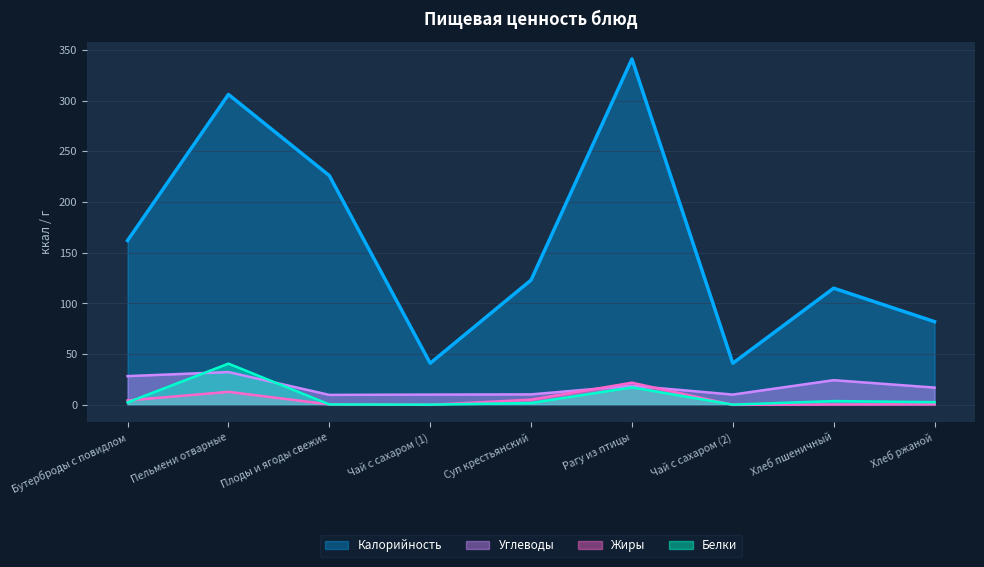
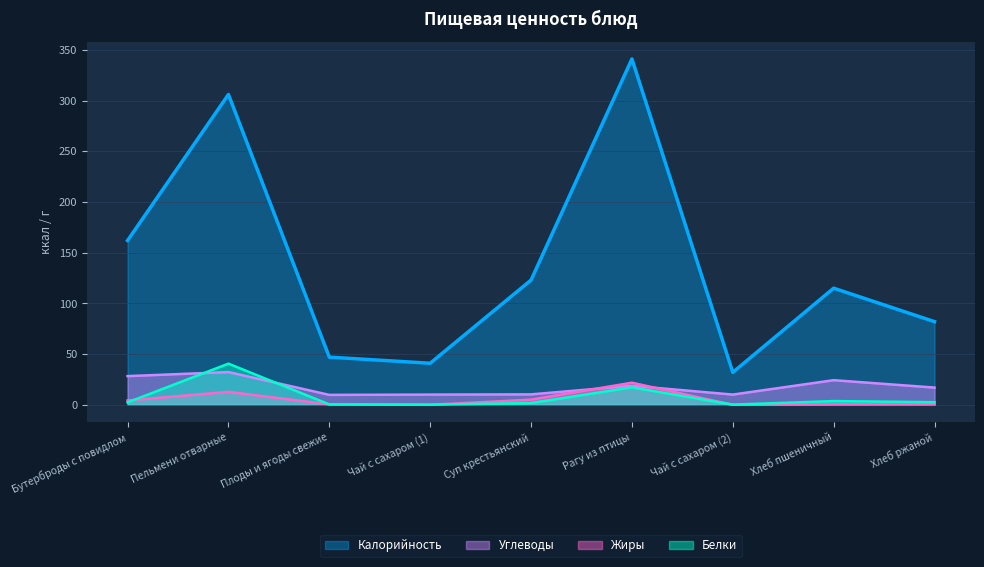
  {
    "Калорийность": {
      "Бутерброды с повидлом": 162,
      "Пельмени отварные": 306,
-     "Плоды и ягоды свежие": 226,
+     "Плоды и ягоды свежие": 47,
      "Чай с сахаром (1)": 41,
      "Суп крестьянский": 123,
      "Рагу из птицы": 341,
-     "Чай с сахаром (2)": 41,
+     "Чай с сахаром (2)": 32,
      "Хлеб пшеничный": 115,
      "Хлеб ржаной": 82
    },
    "Белки": {
      "Пельмени отварные": 41,
      "Суп крестьянский": 2,
      "Хлеб пшеничный": 4
    }
  }
